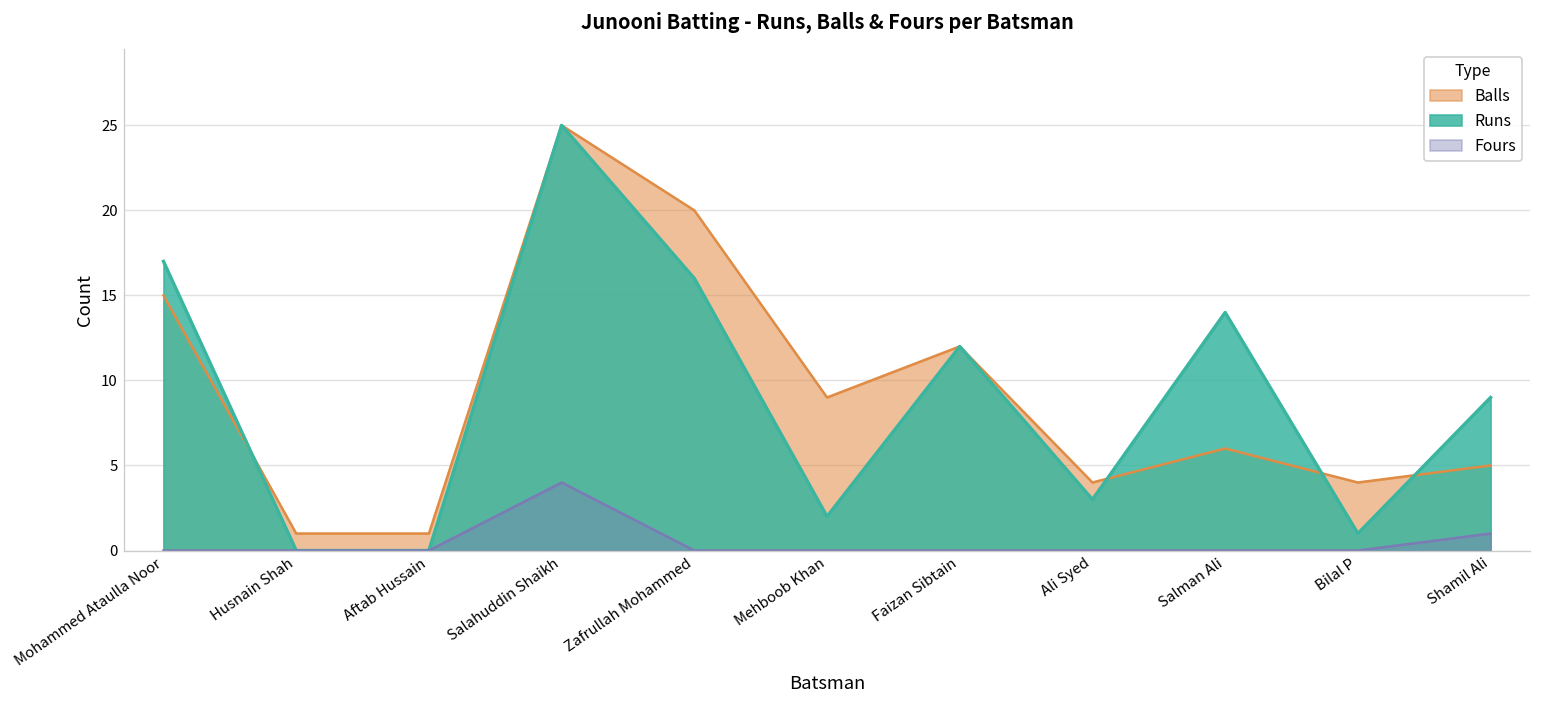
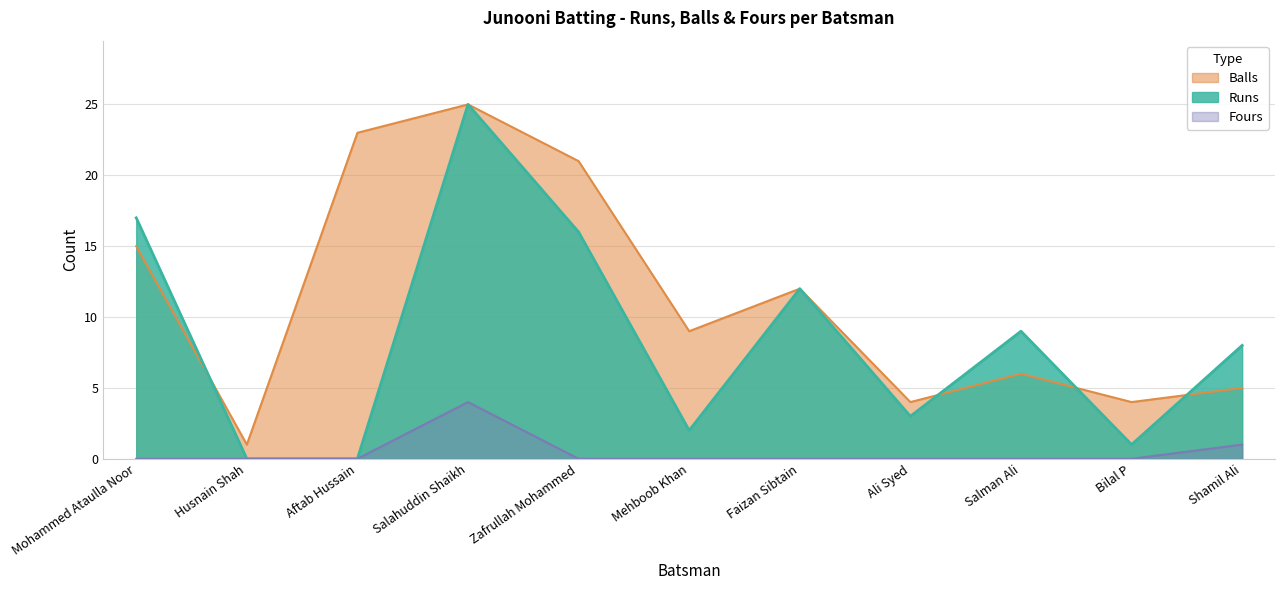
  {
    "Balls": {
      "Mohammed Ataulla Noor": 15,
      "Husnain Shah": 1,
-     "Aftab Hussain": 1,
-     "Zafrullah Mohammed": 20,
+     "Aftab Hussain": 23,
+     "Zafrullah Mohammed": 21,
      "Mehboob Khan": 9,
      "Ali Syed": 4,
      "Salman Ali": 6,
      "Bilal P": 4,
      "Shamil Ali": 5
    },
    "Runs": {
      "Mohammed Ataulla Noor": 17,
      "Zafrullah Mohammed": 16,
      "Mehboob Khan": 2,
      "Ali Syed": 3,
-     "Salman Ali": 14,
+     "Salman Ali": 9,
      "Bilal P": 1,
-     "Shamil Ali": 9
+     "Shamil Ali": 8
    },
    "Fours": {
      "Mohammed Ataulla Noor": 0,
      "Salahuddin Shaikh": 4,
      "Zafrullah Mohammed": 0,
      "Mehboob Khan": 0,
      "Faizan Sibtain": 0,
      "Ali Syed": 0,
      "Salman Ali": 0,
      "Bilal P": 0,
      "Shamil Ali": 1
    }
  }
